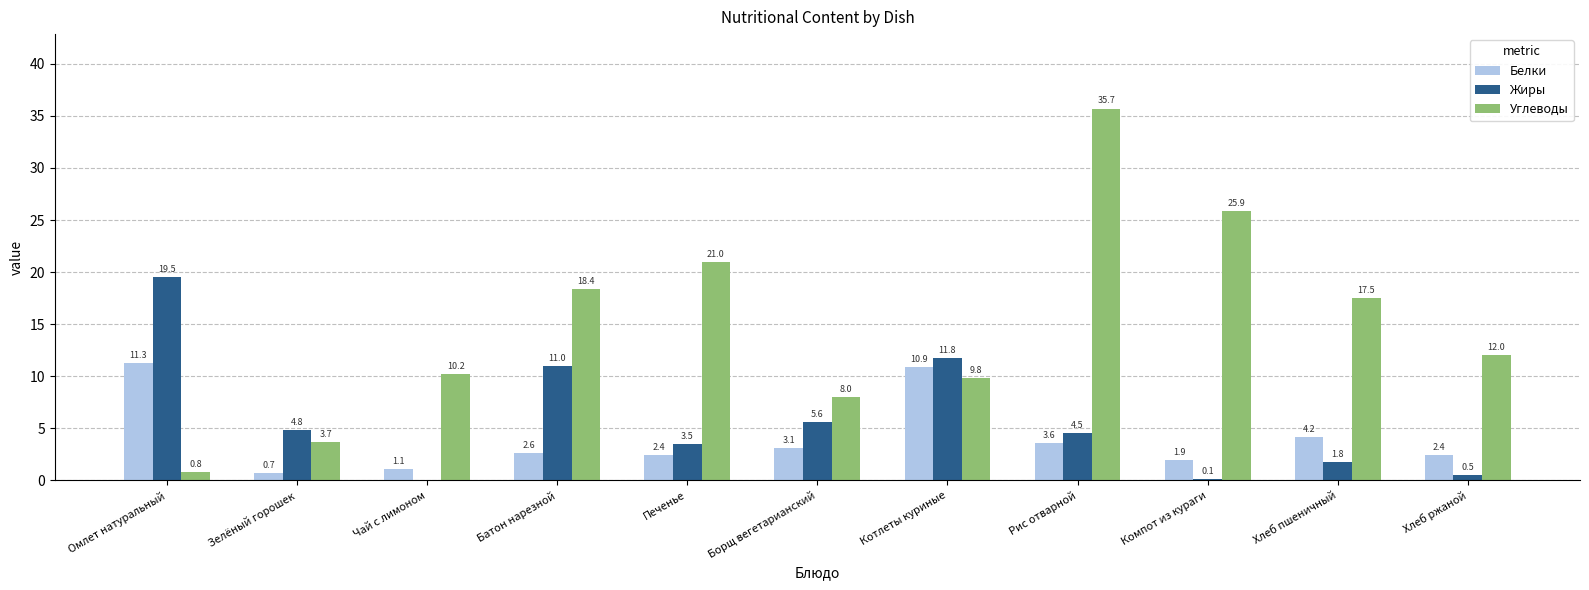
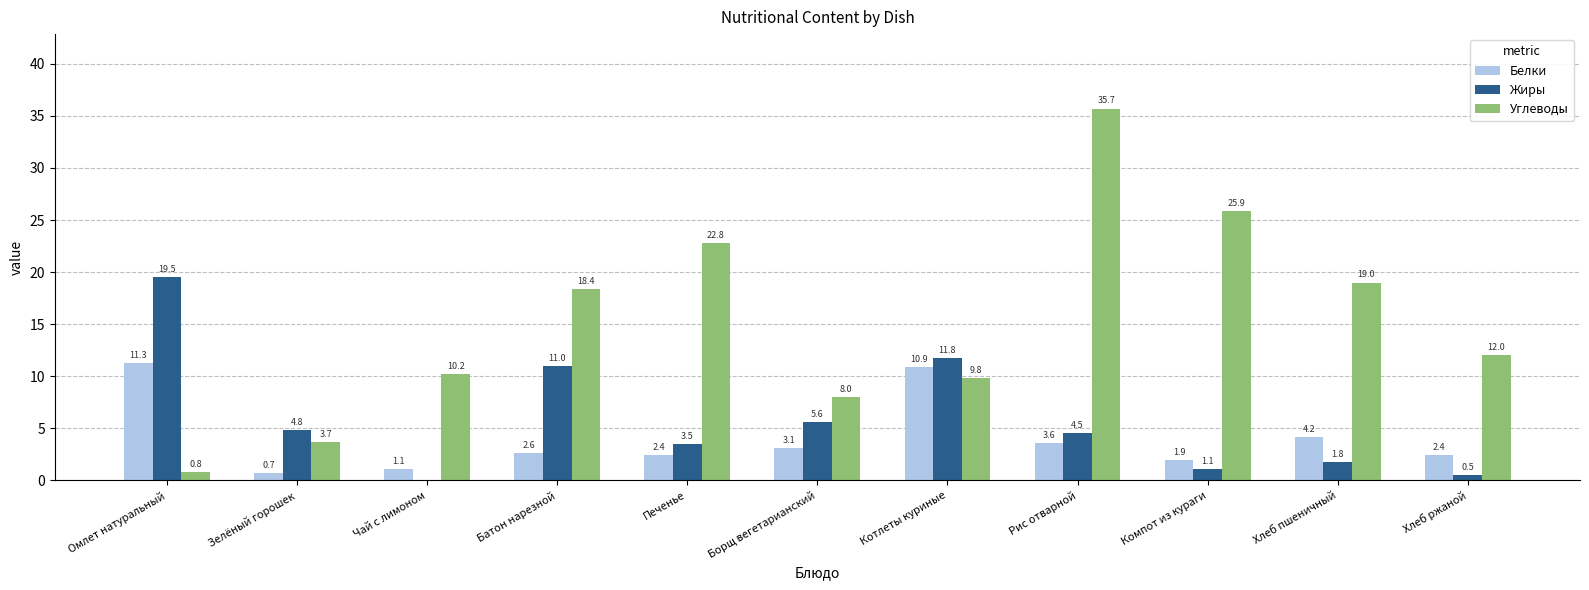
  {
    "Белки": {
      "Омлет натуральный": 11.3,
      "Зелёный горошек": 0.7,
      "Чай с лимоном": 1.1,
      "Батон нарезной": 2.6,
      "Печенье": 2.4,
      "Борщ вегетарианский": 3.1,
      "Котлеты куриные": 10.9,
      "Рис отварной": 3.6,
      "Компот из кураги": 1.9,
      "Хлеб пшеничный": 4.2,
      "Хлеб ржаной": 2.4
    },
    "Жиры": {
      "Омлет натуральный": 19.5,
      "Зелёный горошек": 4.8,
      "Батон нарезной": 11.0,
      "Печенье": 3.5,
      "Борщ вегетарианский": 5.6,
      "Котлеты куриные": 11.8,
      "Рис отварной": 4.5,
-     "Компот из кураги": 0.1,
+     "Компот из кураги": 1.1,
      "Хлеб пшеничный": 1.8,
      "Хлеб ржаной": 0.5
    },
    "Углеводы": {
      "Омлет натуральный": 0.8,
      "Зелёный горошек": 3.7,
      "Чай с лимоном": 10.2,
      "Батон нарезной": 18.4,
-     "Печенье": 21.0,
+     "Печенье": 22.8,
      "Борщ вегетарианский": 8.0,
      "Котлеты куриные": 9.8,
      "Рис отварной": 35.7,
      "Компот из кураги": 25.9,
-     "Хлеб пшеничный": 17.5,
+     "Хлеб пшеничный": 19.0,
      "Хлеб ржаной": 12.0
    }
  }
